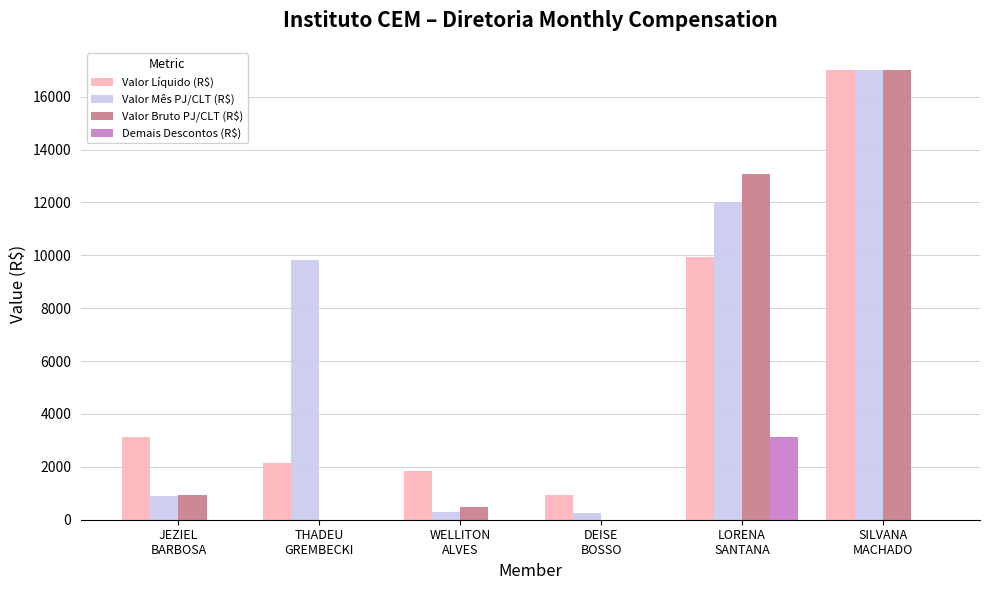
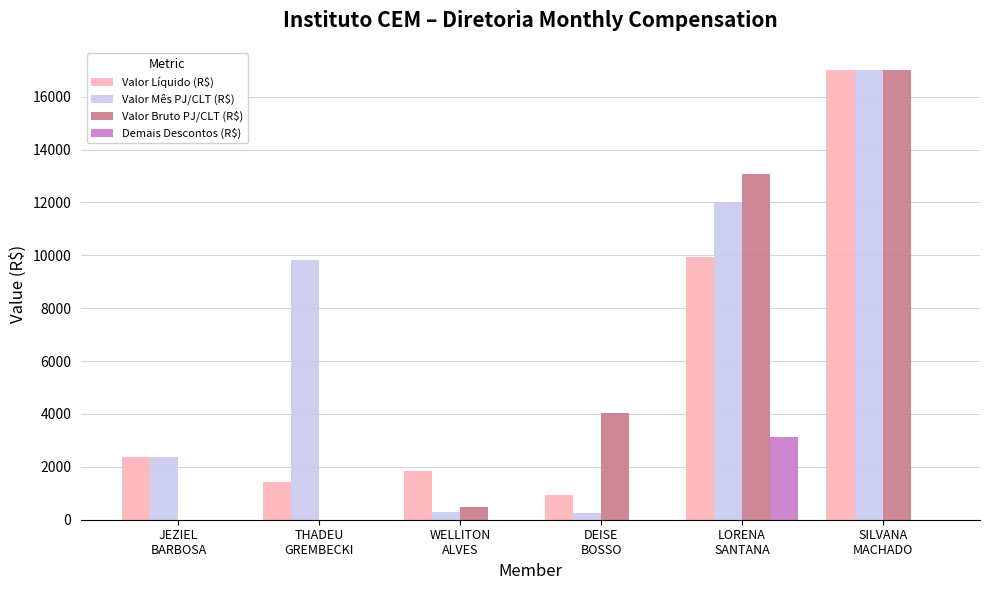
  {
    "Valor Líquido (R$)": {
-     "JEZIEL BARBOSA": 3100,
-     "THADEU GREMBECKI": 2100,
+     "JEZIEL BARBOSA": 2400,
+     "THADEU GREMBECKI": 1400,
      "WELLITON ALVES": 1800,
      "DEISE BOSSO": 900,
      "LORENA SANTANA": 9900,
      "SILVANA MACHADO": 17000
    },
    "Valor Mês PJ/CLT (R$)": {
-     "JEZIEL BARBOSA": 900,
+     "JEZIEL BARBOSA": 2400,
      "THADEU GREMBECKI": 9800,
      "WELLITON ALVES": 300,
      "DEISE BOSSO": 300,
      "LORENA SANTANA": 12000,
      "SILVANA MACHADO": 17000
    },
    "Valor Bruto PJ/CLT (R$)": {
-     "JEZIEL BARBOSA": 900,
+     "JEZIEL BARBOSA": 0,
      "THADEU GREMBECKI": 0,
      "WELLITON ALVES": 500,
-     "DEISE BOSSO": 0,
+     "DEISE BOSSO": 4000,
      "LORENA SANTANA": 13100,
      "SILVANA MACHADO": 17000
    },
    "Demais Descontos (R$)": {
      "JEZIEL BARBOSA": 0,
      "THADEU GREMBECKI": 0,
      "WELLITON ALVES": 0,
      "DEISE BOSSO": 0,
      "LORENA SANTANA": 3100,
      "SILVANA MACHADO": 0
    }
  }
